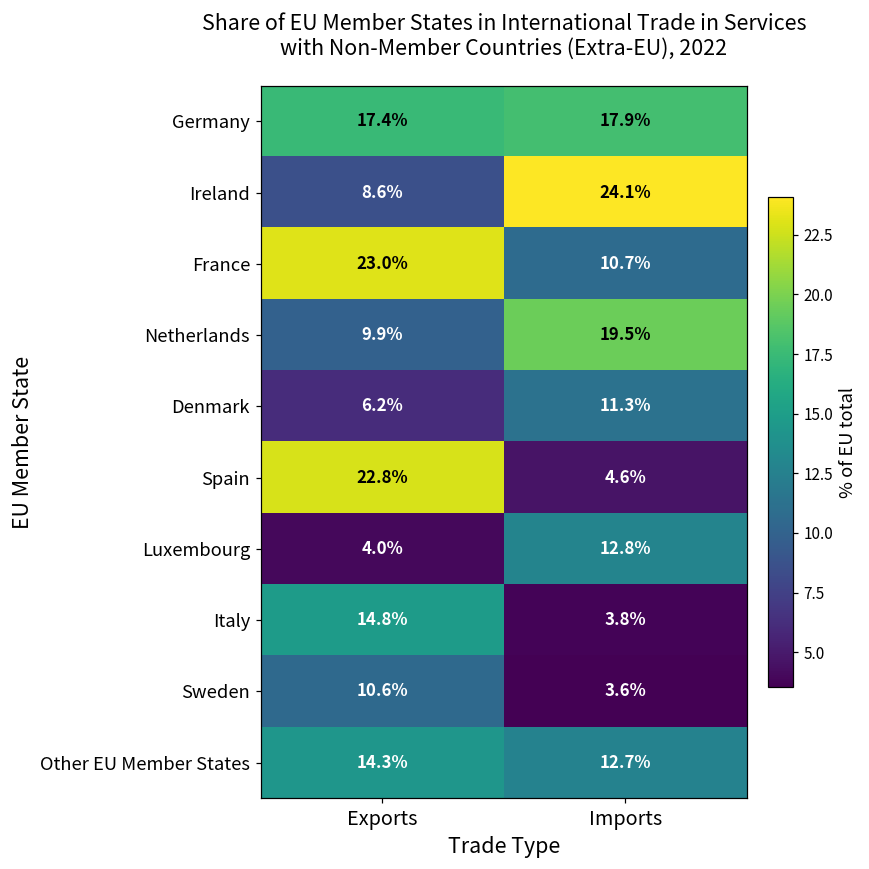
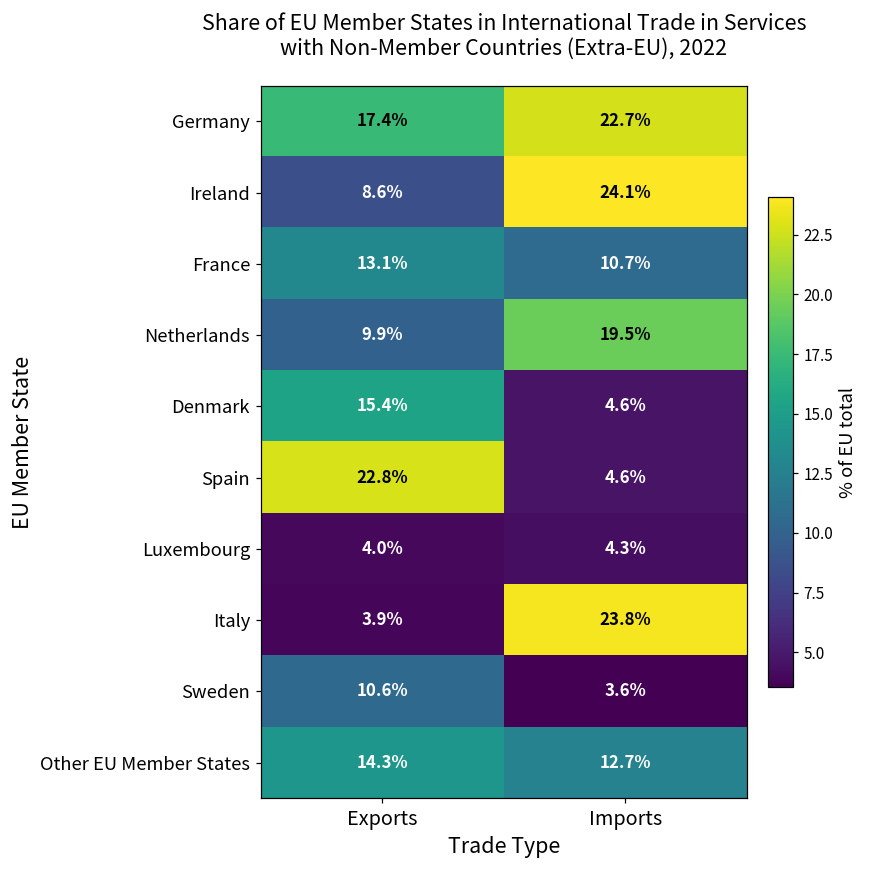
  {
    "Germany": {
      "Exports": "17.4%",
-     "Imports": "17.9%"
+     "Imports": "22.7%"
    },
    "Ireland": {
      "Exports": "8.6%",
      "Imports": "24.1%"
    },
    "France": {
-     "Exports": "23.0%",
+     "Exports": "13.1%",
      "Imports": "10.7%"
    },
    "Netherlands": {
      "Exports": "9.9%",
      "Imports": "19.5%"
    },
    "Denmark": {
-     "Exports": "6.2%",
-     "Imports": "11.3%"
+     "Exports": "15.4%",
+     "Imports": "4.6%"
    },
    "Spain": {
      "Exports": "22.8%",
      "Imports": "4.6%"
    },
    "Luxembourg": {
      "Exports": "4.0%",
-     "Imports": "12.8%"
+     "Imports": "4.3%"
    },
    "Italy": {
-     "Exports": "14.8%",
-     "Imports": "3.8%"
+     "Exports": "3.9%",
+     "Imports": "23.8%"
    },
    "Sweden": {
      "Exports": "10.6%",
      "Imports": "3.6%"
    },
    "Other EU Member States": {
      "Exports": "14.3%",
      "Imports": "12.7%"
    }
  }
